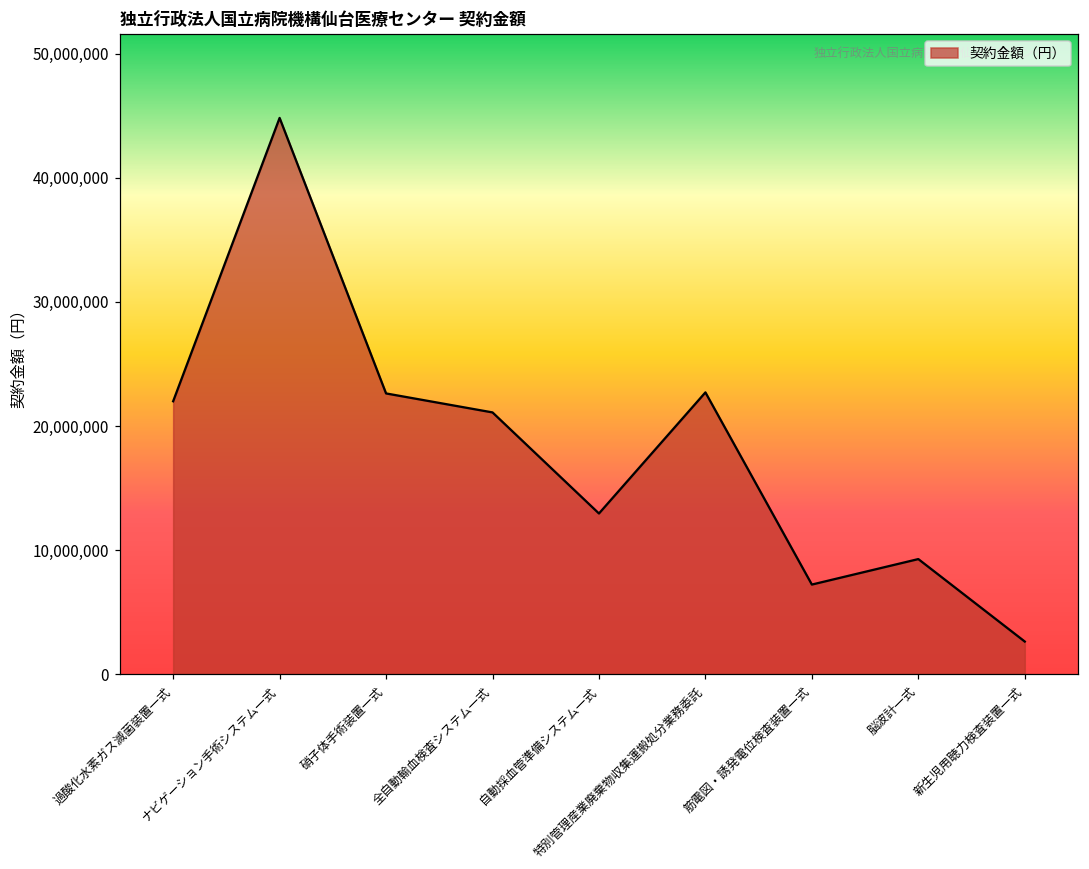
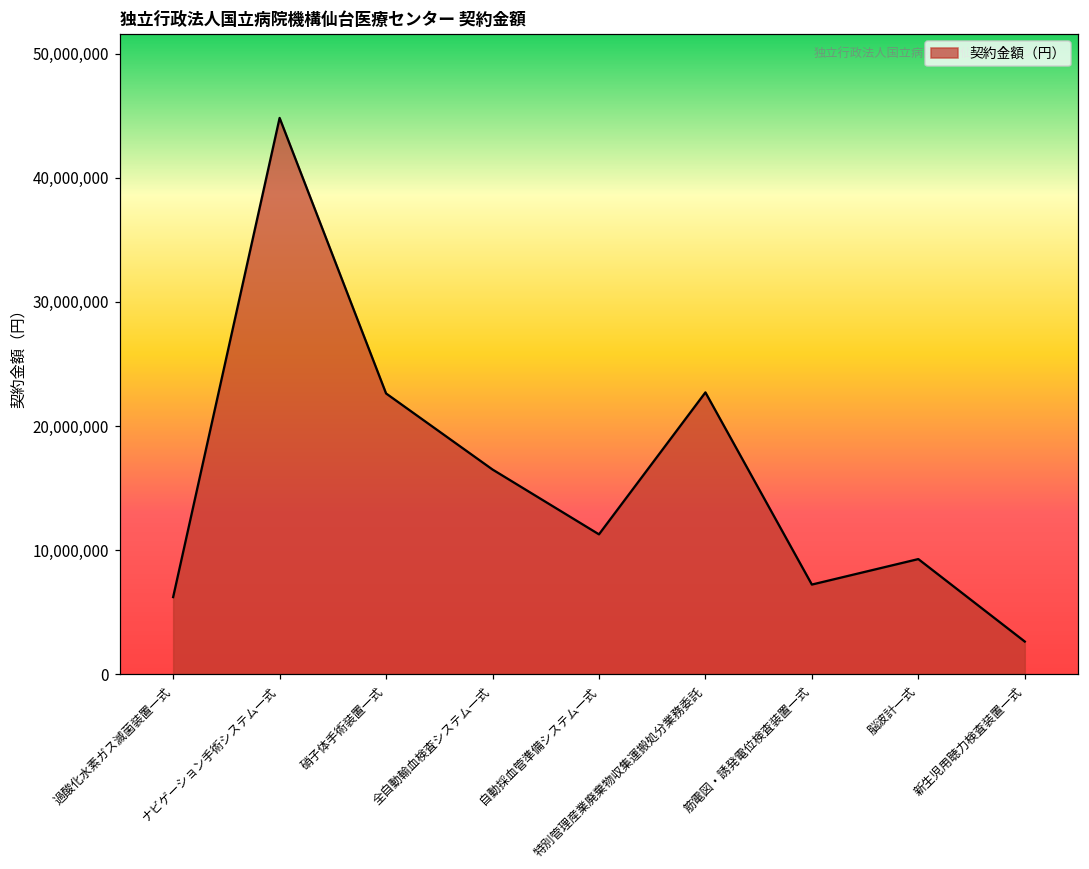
  {
-   "過酸化水素ガス滅菌装置一式": "22,000,000",
+   "過酸化水素ガス滅菌装置一式": "6,200,000",
    "ナビゲーション手術システム一式": "44,800,000",
    "硝子体手術装置一式": "22,600,000",
-   "全自動輸血検査システム一式": "21,100,000",
-   "自動採血管準備システム一式": "13,000,000",
+   "全自動輸血検査システム一式": "16,500,000",
+   "自動採血管準備システム一式": "11,300,000",
    "特別管理産業廃棄物収集運搬処分業務委託": "22,700,000",
    "筋電図・誘発電位検査装置一式": "7,200,000",
    "脳波計一式": "9,300,000",
    "新生児用聴力検査装置一式": "2,600,000"
  }
